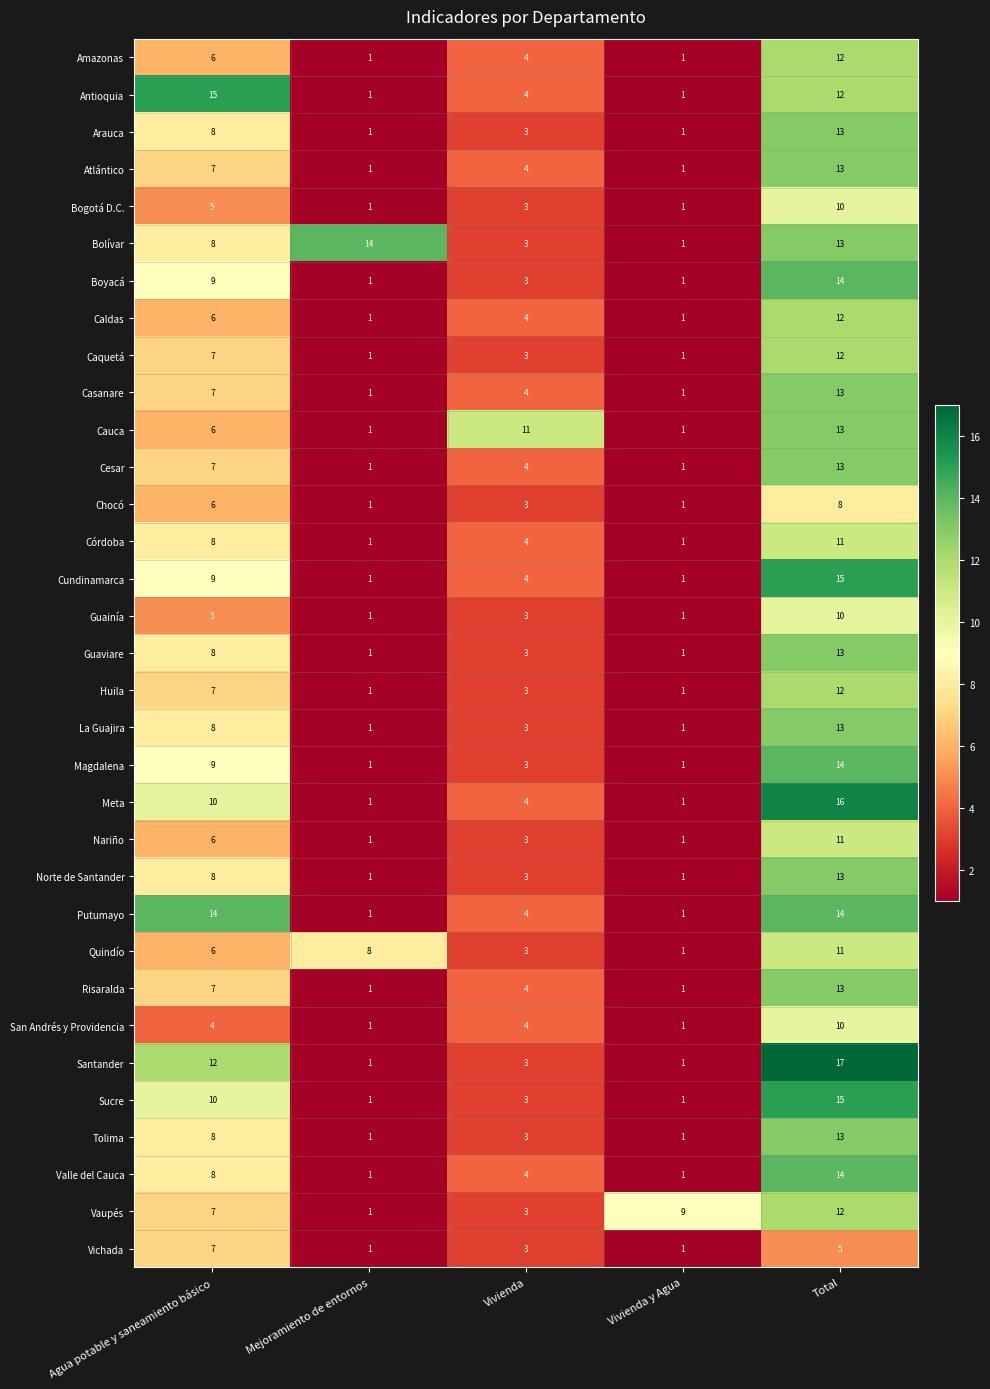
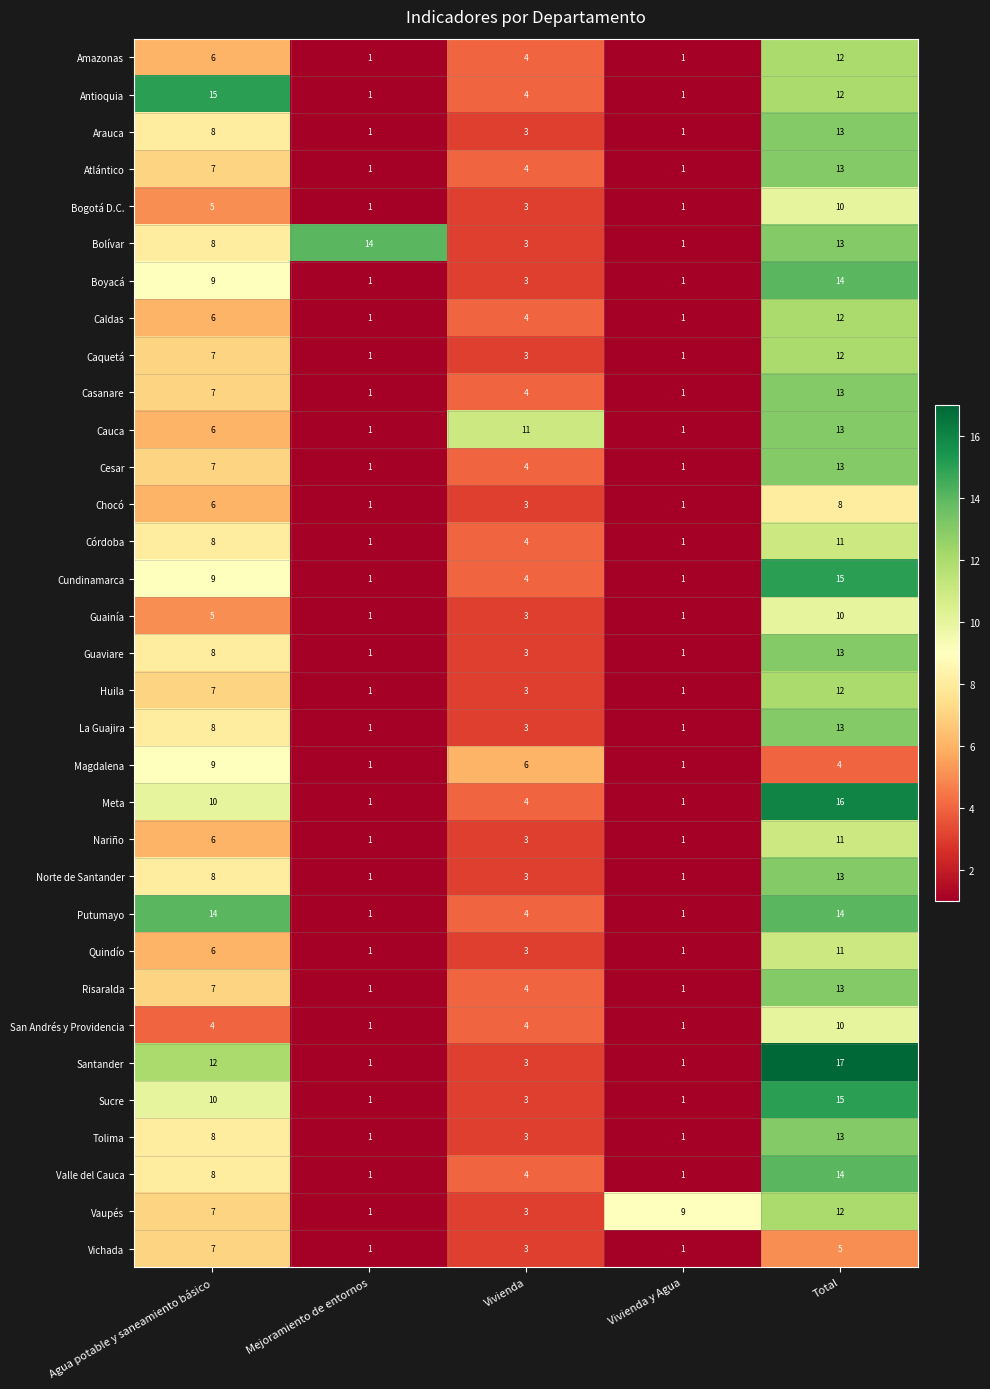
  {
    "Amazonas": {
      "Agua potable y saneamiento básico": 6,
      "Mejoramiento de entornos": 1,
      "Vivienda": 4,
      "Vivienda y Agua": 1,
      "Total": 12
    },
    "Antioquia": {
      "Agua potable y saneamiento básico": 15,
      "Mejoramiento de entornos": 1,
      "Vivienda": 4,
      "Vivienda y Agua": 1,
      "Total": 12
    },
    "Arauca": {
      "Agua potable y saneamiento básico": 8,
      "Mejoramiento de entornos": 1,
      "Vivienda": 3,
      "Vivienda y Agua": 1,
      "Total": 13
    },
    "Atlántico": {
      "Agua potable y saneamiento básico": 7,
      "Mejoramiento de entornos": 1,
      "Vivienda": 4,
      "Vivienda y Agua": 1,
      "Total": 13
    },
    "Bogotá D.C.": {
      "Agua potable y saneamiento básico": 5,
      "Mejoramiento de entornos": 1,
      "Vivienda": 3,
      "Vivienda y Agua": 1,
      "Total": 10
    },
    "Bolívar": {
      "Agua potable y saneamiento básico": 8,
      "Mejoramiento de entornos": 14,
      "Vivienda": 3,
      "Vivienda y Agua": 1,
      "Total": 13
    },
    "Boyacá": {
      "Agua potable y saneamiento básico": 9,
      "Mejoramiento de entornos": 1,
      "Vivienda": 3,
      "Vivienda y Agua": 1,
      "Total": 14
    },
    "Caldas": {
      "Agua potable y saneamiento básico": 6,
      "Mejoramiento de entornos": 1,
      "Vivienda": 4,
      "Vivienda y Agua": 1,
      "Total": 12
    },
    "Caquetá": {
      "Agua potable y saneamiento básico": 7,
      "Mejoramiento de entornos": 1,
      "Vivienda": 3,
      "Vivienda y Agua": 1,
      "Total": 12
    },
    "Casanare": {
      "Agua potable y saneamiento básico": 7,
      "Mejoramiento de entornos": 1,
      "Vivienda": 4,
      "Vivienda y Agua": 1,
      "Total": 13
    },
    "Cauca": {
      "Agua potable y saneamiento básico": 6,
      "Mejoramiento de entornos": 1,
      "Vivienda": 11,
      "Vivienda y Agua": 1,
      "Total": 13
    },
    "Cesar": {
      "Agua potable y saneamiento básico": 7,
      "Mejoramiento de entornos": 1,
      "Vivienda": 4,
      "Vivienda y Agua": 1,
      "Total": 13
    },
    "Chocó": {
      "Agua potable y saneamiento básico": 6,
      "Mejoramiento de entornos": 1,
      "Vivienda": 3,
      "Vivienda y Agua": 1,
      "Total": 8
    },
    "Córdoba": {
      "Agua potable y saneamiento básico": 8,
      "Mejoramiento de entornos": 1,
      "Vivienda": 4,
      "Vivienda y Agua": 1,
      "Total": 11
    },
    "Cundinamarca": {
      "Agua potable y saneamiento básico": 9,
      "Mejoramiento de entornos": 1,
      "Vivienda": 4,
      "Vivienda y Agua": 1,
      "Total": 15
    },
    "Guainía": {
      "Agua potable y saneamiento básico": 5,
      "Mejoramiento de entornos": 1,
      "Vivienda": 3,
      "Vivienda y Agua": 1,
      "Total": 10
    },
    "Guaviare": {
      "Agua potable y saneamiento básico": 8,
      "Mejoramiento de entornos": 1,
      "Vivienda": 3,
      "Vivienda y Agua": 1,
      "Total": 13
    },
    "Huila": {
      "Agua potable y saneamiento básico": 7,
      "Mejoramiento de entornos": 1,
      "Vivienda": 3,
      "Vivienda y Agua": 1,
      "Total": 12
    },
    "La Guajira": {
      "Agua potable y saneamiento básico": 8,
      "Mejoramiento de entornos": 1,
      "Vivienda": 3,
      "Vivienda y Agua": 1,
      "Total": 13
    },
    "Magdalena": {
      "Agua potable y saneamiento básico": 9,
      "Mejoramiento de entornos": 1,
-     "Vivienda": 3,
+     "Vivienda": 6,
      "Vivienda y Agua": 1,
-     "Total": 14
+     "Total": 4
    },
    "Meta": {
      "Agua potable y saneamiento básico": 10,
      "Mejoramiento de entornos": 1,
      "Vivienda": 4,
      "Vivienda y Agua": 1,
      "Total": 16
    },
    "Nariño": {
      "Agua potable y saneamiento básico": 6,
      "Mejoramiento de entornos": 1,
      "Vivienda": 3,
      "Vivienda y Agua": 1,
      "Total": 11
    },
    "Norte de Santander": {
      "Agua potable y saneamiento básico": 8,
      "Mejoramiento de entornos": 1,
      "Vivienda": 3,
      "Vivienda y Agua": 1,
      "Total": 13
    },
    "Putumayo": {
      "Agua potable y saneamiento básico": 14,
      "Mejoramiento de entornos": 1,
      "Vivienda": 4,
      "Vivienda y Agua": 1,
      "Total": 14
    },
    "Quindío": {
      "Agua potable y saneamiento básico": 6,
-     "Mejoramiento de entornos": 8,
+     "Mejoramiento de entornos": 1,
      "Vivienda": 3,
      "Vivienda y Agua": 1,
      "Total": 11
    },
    "Risaralda": {
      "Agua potable y saneamiento básico": 7,
      "Mejoramiento de entornos": 1,
      "Vivienda": 4,
      "Vivienda y Agua": 1,
      "Total": 13
    },
    "San Andrés y Providencia": {
      "Agua potable y saneamiento básico": 4,
      "Mejoramiento de entornos": 1,
      "Vivienda": 4,
      "Vivienda y Agua": 1,
      "Total": 10
    },
    "Santander": {
      "Agua potable y saneamiento básico": 12,
      "Mejoramiento de entornos": 1,
      "Vivienda": 3,
      "Vivienda y Agua": 1,
      "Total": 17
    },
    "Sucre": {
      "Agua potable y saneamiento básico": 10,
      "Mejoramiento de entornos": 1,
      "Vivienda": 3,
      "Vivienda y Agua": 1,
      "Total": 15
    },
    "Tolima": {
      "Agua potable y saneamiento básico": 8,
      "Mejoramiento de entornos": 1,
      "Vivienda": 3,
      "Vivienda y Agua": 1,
      "Total": 13
    },
    "Valle del Cauca": {
      "Agua potable y saneamiento básico": 8,
      "Mejoramiento de entornos": 1,
      "Vivienda": 4,
      "Vivienda y Agua": 1,
      "Total": 14
    },
    "Vaupés": {
      "Agua potable y saneamiento básico": 7,
      "Mejoramiento de entornos": 1,
      "Vivienda": 3,
      "Vivienda y Agua": 9,
      "Total": 12
    },
    "Vichada": {
      "Agua potable y saneamiento básico": 7,
      "Mejoramiento de entornos": 1,
      "Vivienda": 3,
      "Vivienda y Agua": 1,
      "Total": 5
    }
  }
